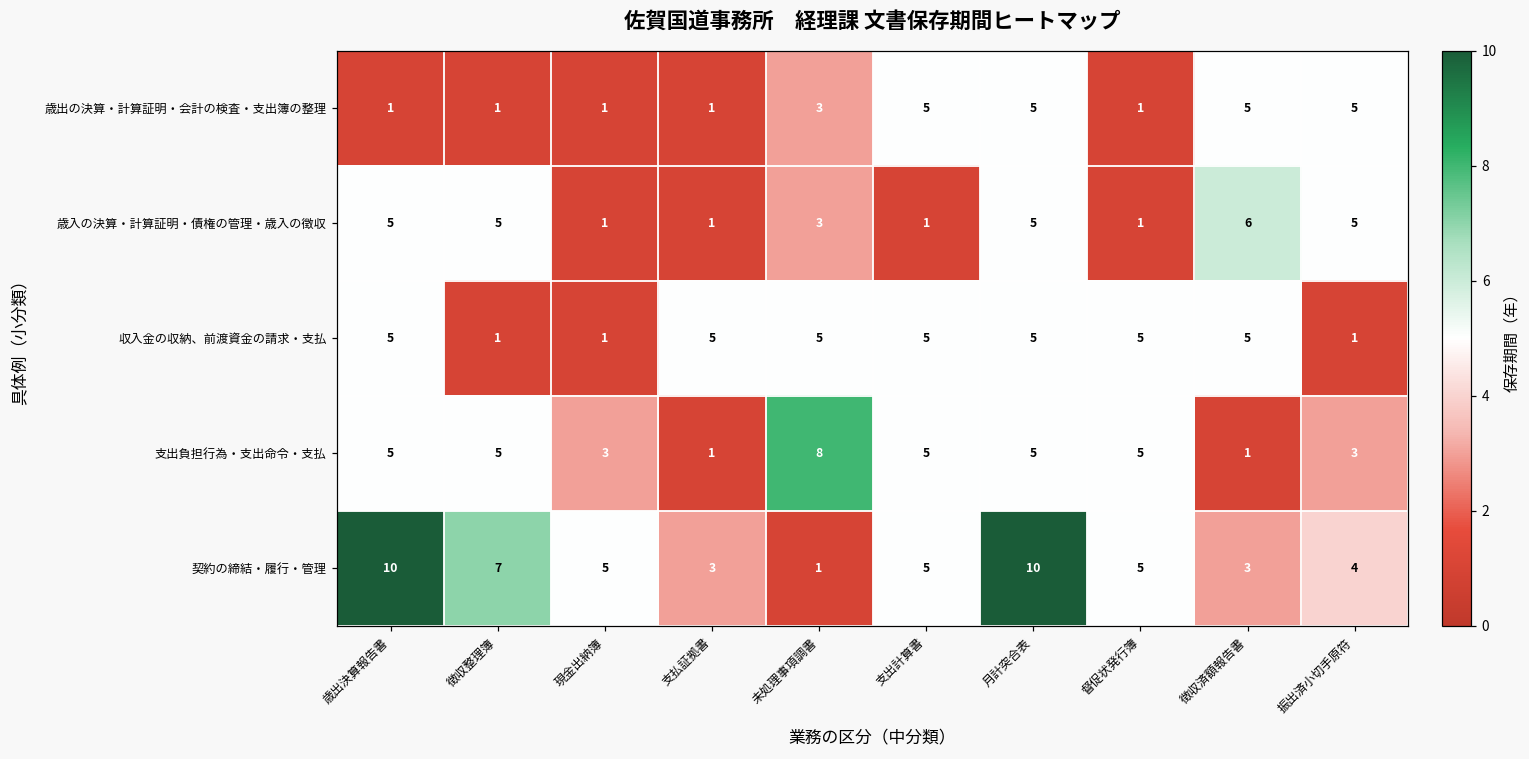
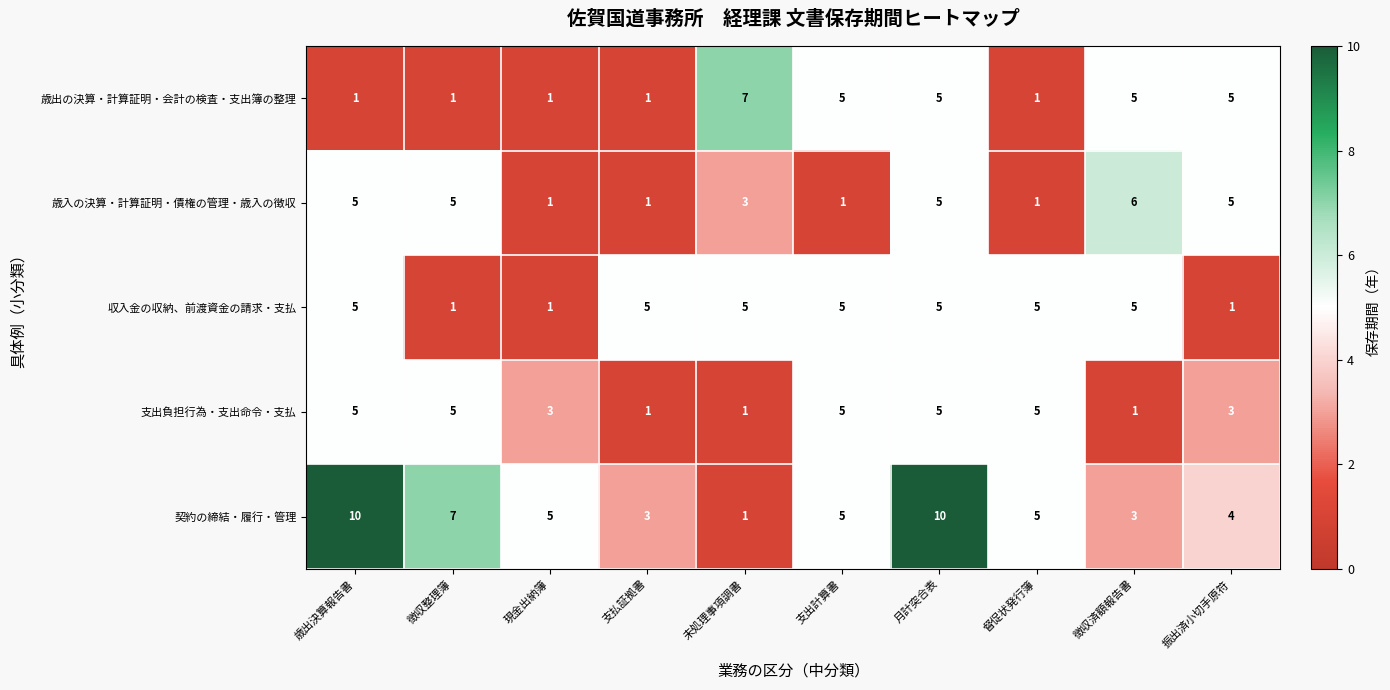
  {
    "歳出の決算・計算証明・会計の検査・支出簿の整理": {
      "歳出決算報告書": 1,
      "徴収整理簿": 1,
      "現金出納簿": 1,
      "支払証拠書": 1,
-     "未処理事項調書": 3,
+     "未処理事項調書": 7,
      "支出計算書": 5,
      "月計突合表": 5,
      "督促状発行簿": 1,
      "徴収済額報告書": 5,
      "振出済小切手原符": 5
    },
    "歳入の決算・計算証明・債権の管理・歳入の徴収": {
      "歳出決算報告書": 5,
      "徴収整理簿": 5,
      "現金出納簿": 1,
      "支払証拠書": 1,
      "未処理事項調書": 3,
      "支出計算書": 1,
      "月計突合表": 5,
      "督促状発行簿": 1,
      "徴収済額報告書": 6,
      "振出済小切手原符": 5
    },
    "収入金の収納、前渡資金の請求・支払": {
      "歳出決算報告書": 5,
      "徴収整理簿": 1,
      "現金出納簿": 1,
      "支払証拠書": 5,
      "未処理事項調書": 5,
      "支出計算書": 5,
      "月計突合表": 5,
      "督促状発行簿": 5,
      "徴収済額報告書": 5,
      "振出済小切手原符": 1
    },
    "支出負担行為・支出命令・支払": {
      "歳出決算報告書": 5,
      "徴収整理簿": 5,
      "現金出納簿": 3,
      "支払証拠書": 1,
-     "未処理事項調書": 8,
+     "未処理事項調書": 1,
      "支出計算書": 5,
      "月計突合表": 5,
      "督促状発行簿": 5,
      "徴収済額報告書": 1,
      "振出済小切手原符": 3
    },
    "契約の締結・履行・管理": {
      "歳出決算報告書": 10,
      "徴収整理簿": 7,
      "現金出納簿": 5,
      "支払証拠書": 3,
      "未処理事項調書": 1,
      "支出計算書": 5,
      "月計突合表": 10,
      "督促状発行簿": 5,
      "徴収済額報告書": 3,
      "振出済小切手原符": 4
    }
  }
